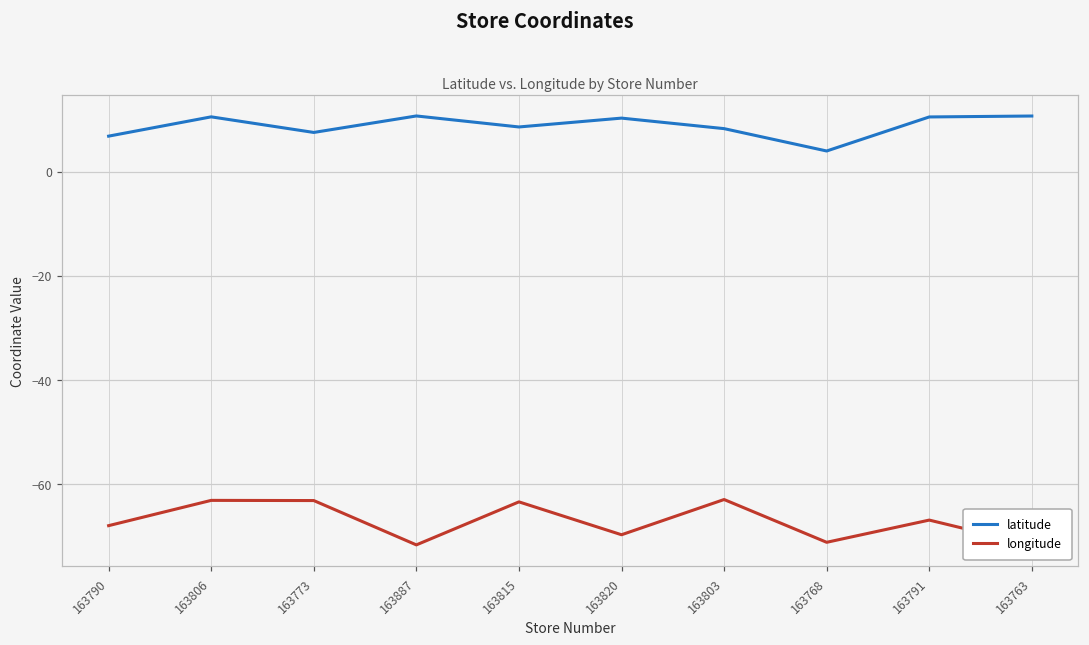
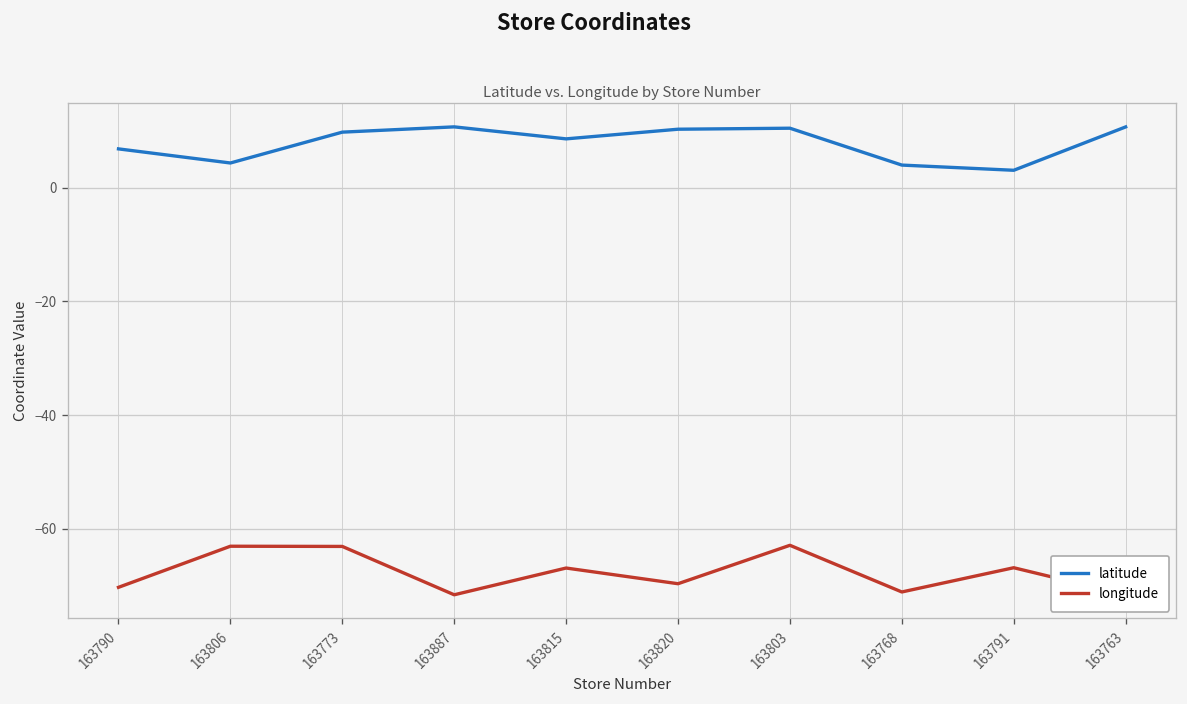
  {
    "latitude": {
      "163790": 7,
-     "163806": 11,
-     "163773": 8,
+     "163806": 4,
+     "163773": 10,
      "163887": 11,
      "163815": 9,
      "163820": 10,
-     "163803": 8,
+     "163803": 10,
      "163768": 4,
-     "163791": 10,
+     "163791": 3,
      "163763": 11
    },
    "longitude": {
-     "163790": -68,
+     "163790": -70,
      "163806": -63,
      "163773": -63,
      "163887": -72,
-     "163815": -63,
+     "163815": -67,
      "163820": -70,
      "163803": -63,
      "163768": -71,
      "163791": -67
    }
  }
